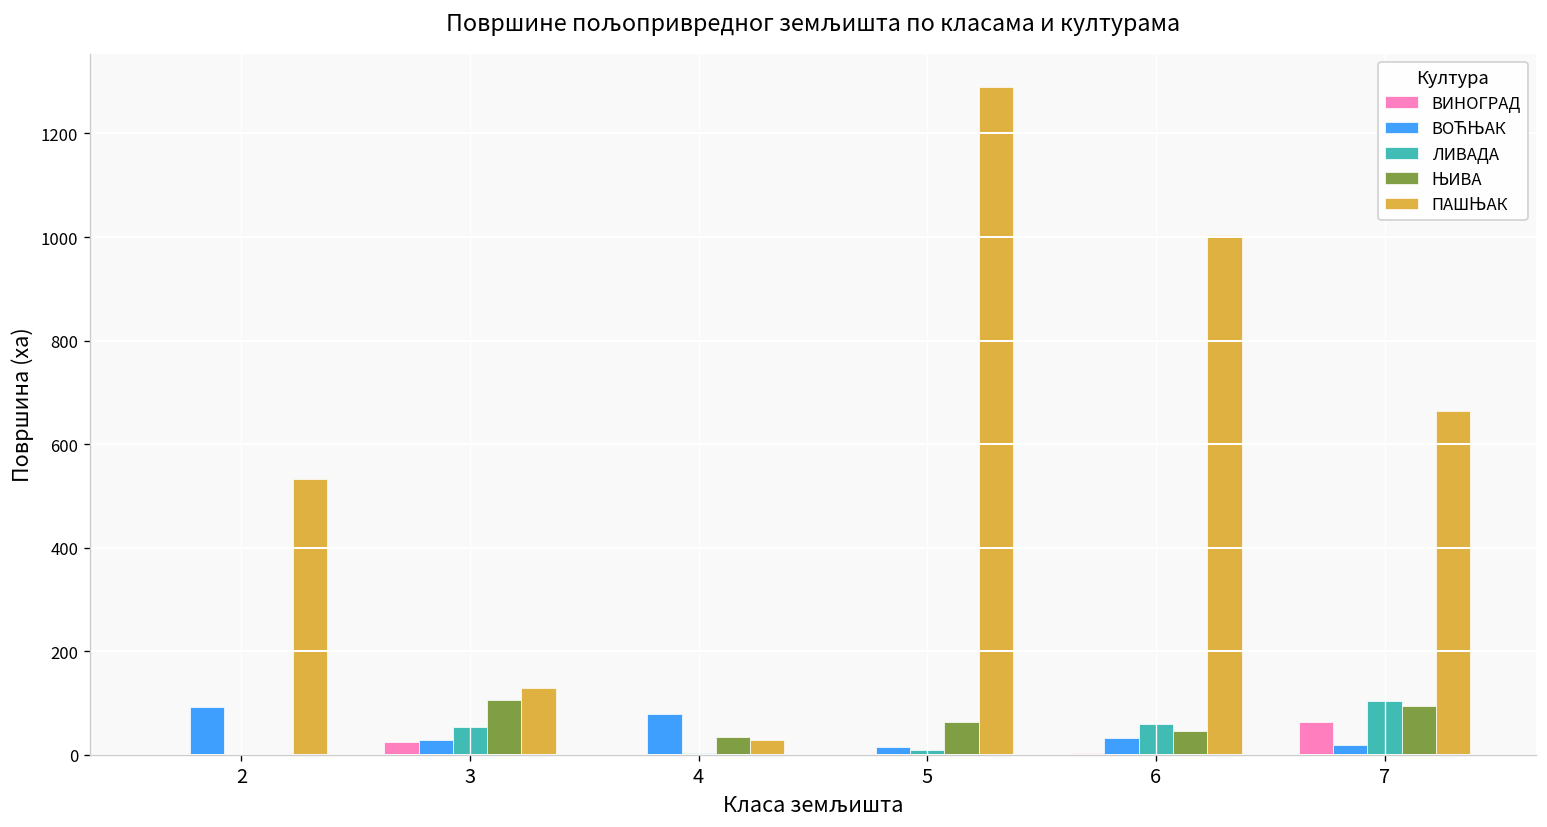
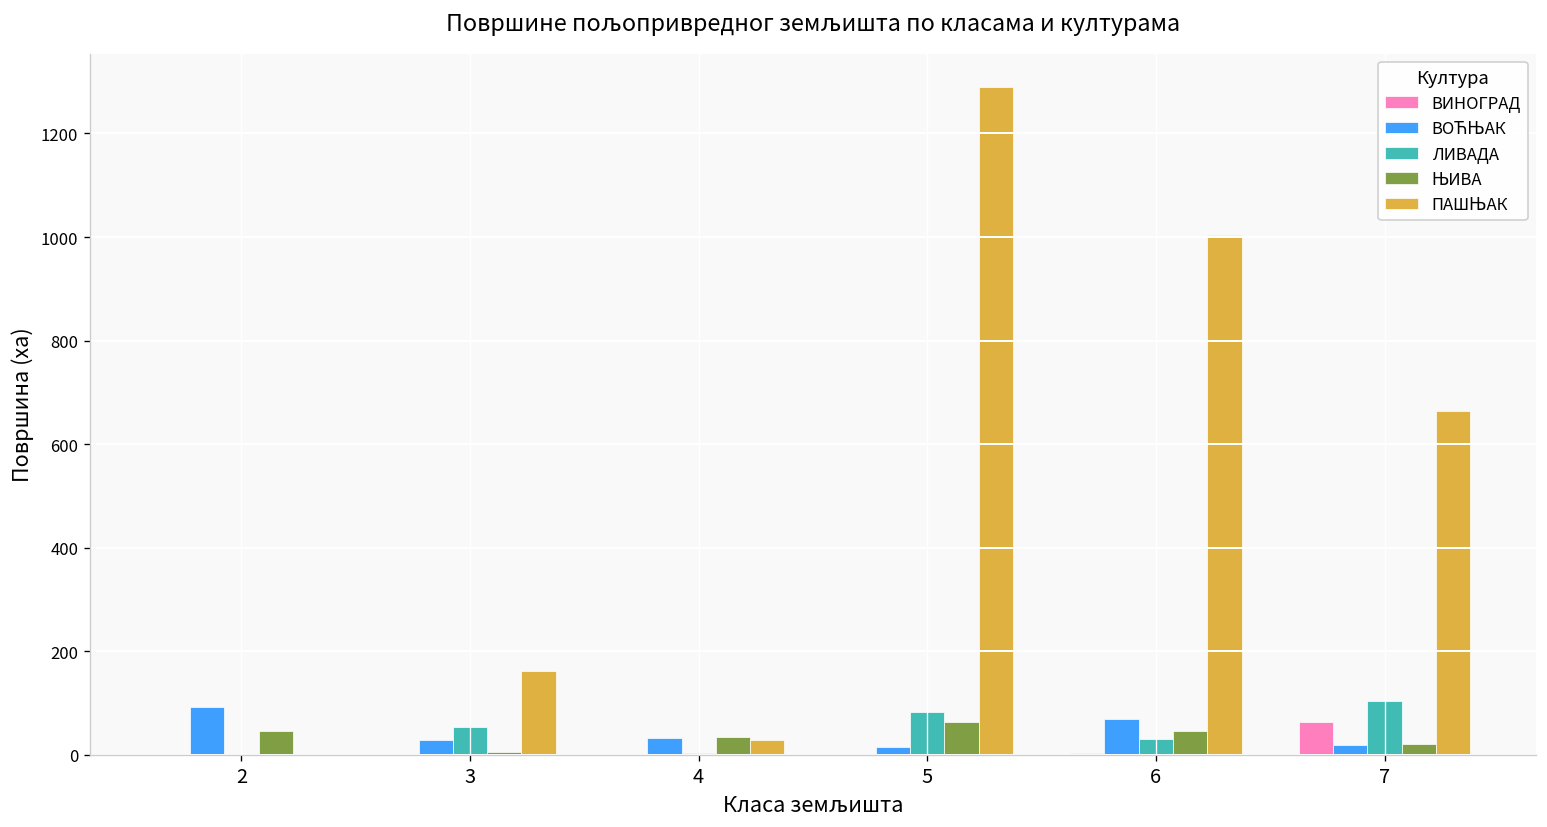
  {
    "ВИНОГРАД": {
-     "3": 20,
+     "3": 0,
      "7": 60
    },
    "ВОЋЊАК": {
      "2": 90,
      "3": 30,
-     "4": 80,
+     "4": 30,
      "5": 20,
-     "6": 30,
+     "6": 70,
      "7": 20
    },
    "ЛИВАДА": {
      "3": 50,
-     "5": 10,
-     "6": 60,
+     "5": 80,
+     "6": 30,
      "7": 100
    },
    "ЊИВА": {
-     "2": 0,
-     "3": 110,
+     "2": 50,
+     "3": 0,
      "4": 30,
      "5": 60,
      "6": 50,
-     "7": 90
+     "7": 20
    },
    "ПАШЊАК": {
-     "2": 530,
-     "3": 130,
+     "2": 0,
+     "3": 160,
      "4": 30,
      "5": 1290,
      "6": 1000,
      "7": 660
    }
  }
